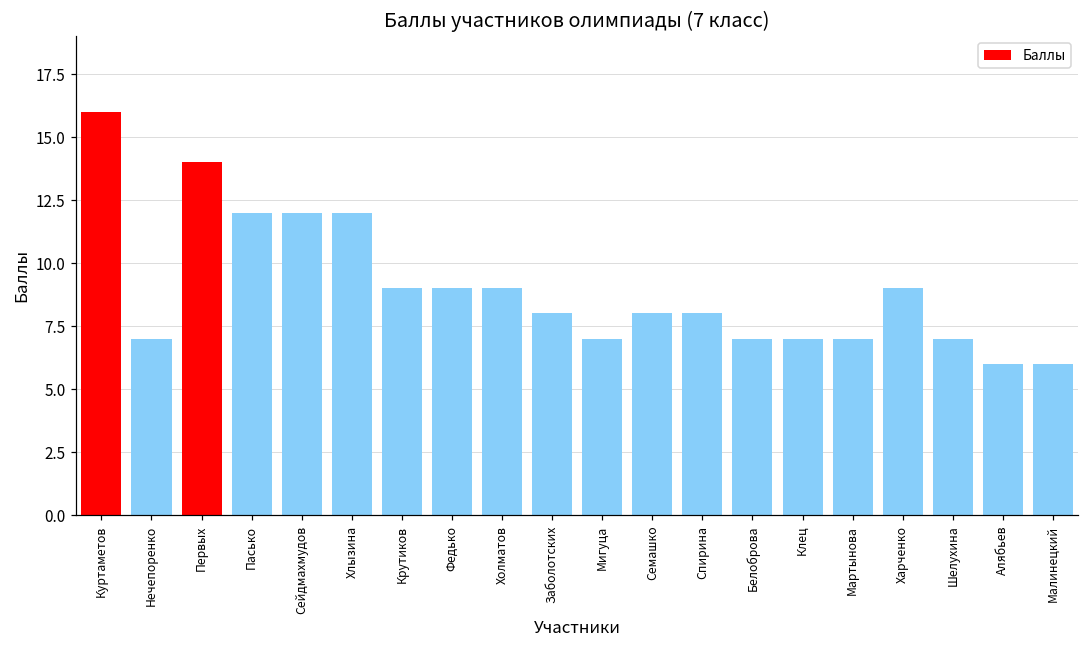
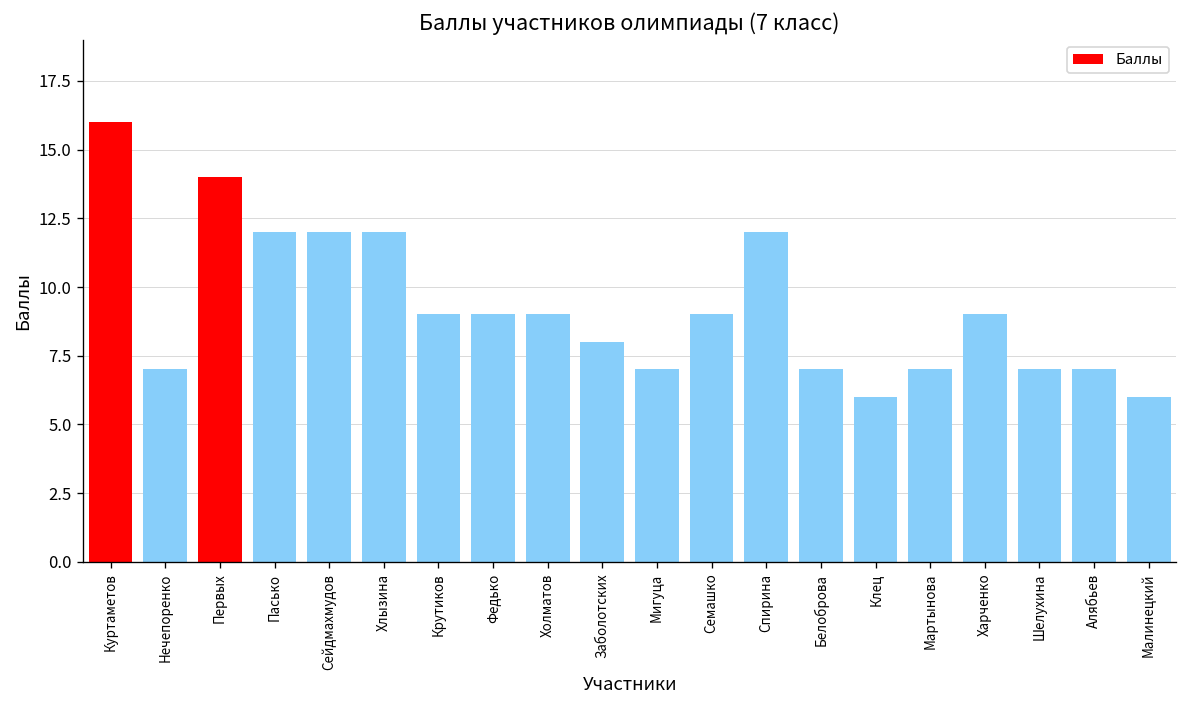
  {
    "Куртаметов": 16,
    "Нечепоренко": 7,
    "Первых": 14,
    "Пасько": 12,
    "Сейдмахмудов": 12,
    "Хлызина": 12,
    "Крутиков": 9,
    "Федько": 9,
    "Холматов": 9,
    "Заболотских": 8,
    "Мигуца": 7,
-   "Семашко": 8,
-   "Спирина": 8,
+   "Семашко": 9,
+   "Спирина": 12,
    "Белоброва": 7,
-   "Клец": 7,
+   "Клец": 6,
    "Мартынова": 7,
    "Харченко": 9,
    "Шелухина": 7,
-   "Алябьев": 6,
+   "Алябьев": 7,
    "Малинецкий": 6
  }
